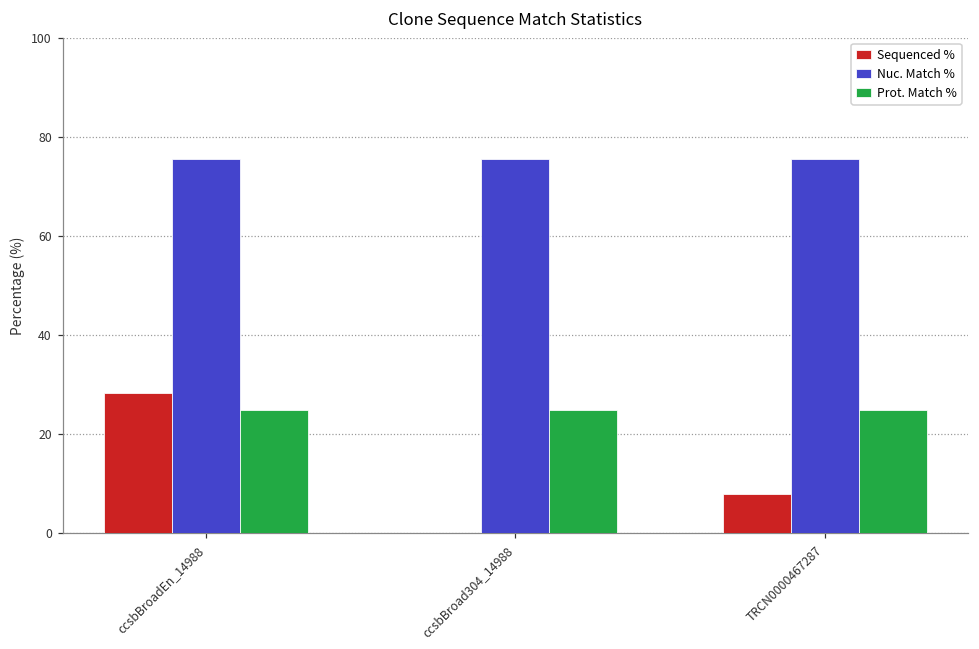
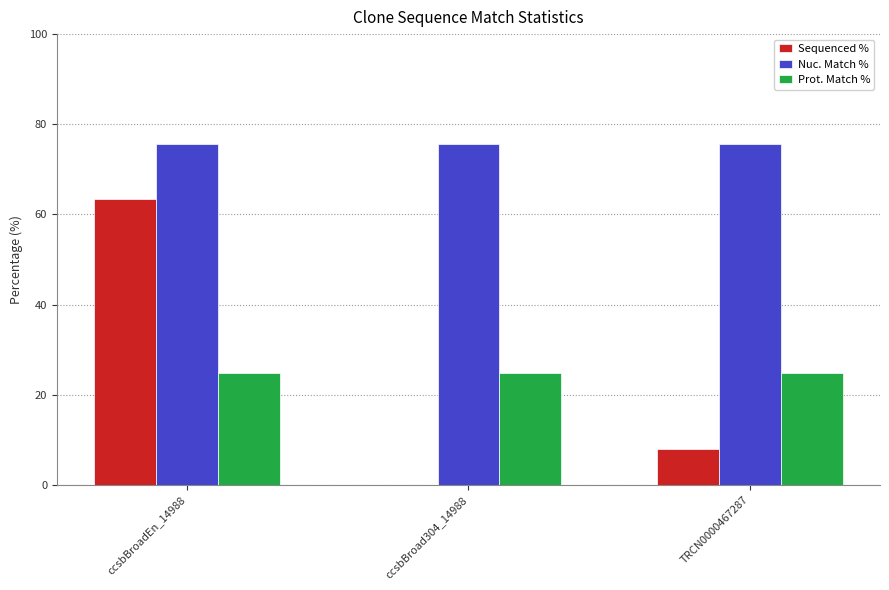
  {
    "Sequenced %": {
-     "ccsbBroadEn_14988": 28,
+     "ccsbBroadEn_14988": 64,
      "ccsbBroad304_14988": 0,
      "TRCN0000467287": 8
    },
    "Nuc. Match %": {
      "ccsbBroadEn_14988": 76,
      "ccsbBroad304_14988": 76,
      "TRCN0000467287": 76
    },
    "Prot. Match %": {
      "ccsbBroadEn_14988": 25,
      "ccsbBroad304_14988": 25,
      "TRCN0000467287": 25
    }
  }
